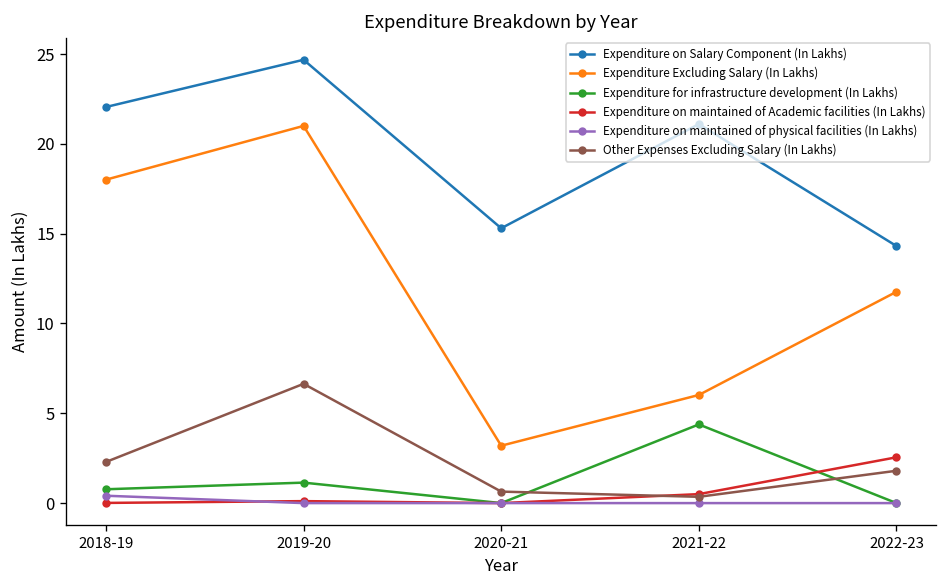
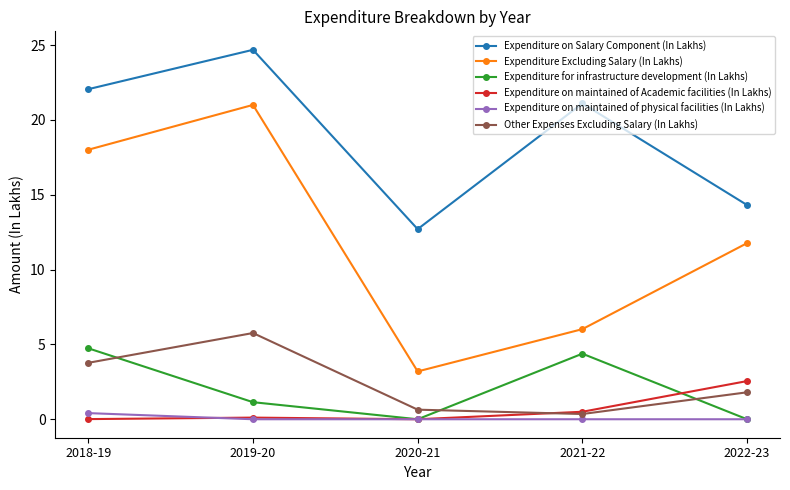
  {
    "Expenditure on Salary Component (In Lakhs)": {
      "2018-19": 22.1,
      "2019-20": 24.7,
-     "2020-21": 15.3,
+     "2020-21": 12.7,
      "2022-23": 14.3
    },
    "Expenditure Excluding Salary (In Lakhs)": {
      "2018-19": 18.0,
      "2019-20": 21.0,
      "2020-21": 3.2,
      "2021-22": 6.0,
      "2022-23": 11.8
    },
    "Expenditure for infrastructure development (In Lakhs)": {
-     "2018-19": 0.8,
+     "2018-19": 4.7,
      "2019-20": 1.1,
      "2021-22": 4.4
    },
    "Expenditure on maintained of Academic facilities (In Lakhs)": {
      "2018-19": 0.0,
      "2022-23": 2.6
    },
    "Expenditure on maintained of physical facilities (In Lakhs)": {
      "2018-19": 0.4,
      "2021-22": 0.0
    },
    "Other Expenses Excluding Salary (In Lakhs)": {
-     "2018-19": 2.3,
-     "2019-20": 6.6,
+     "2018-19": 3.8,
+     "2019-20": 5.8,
      "2020-21": 0.6,
      "2022-23": 1.8
    }
  }
